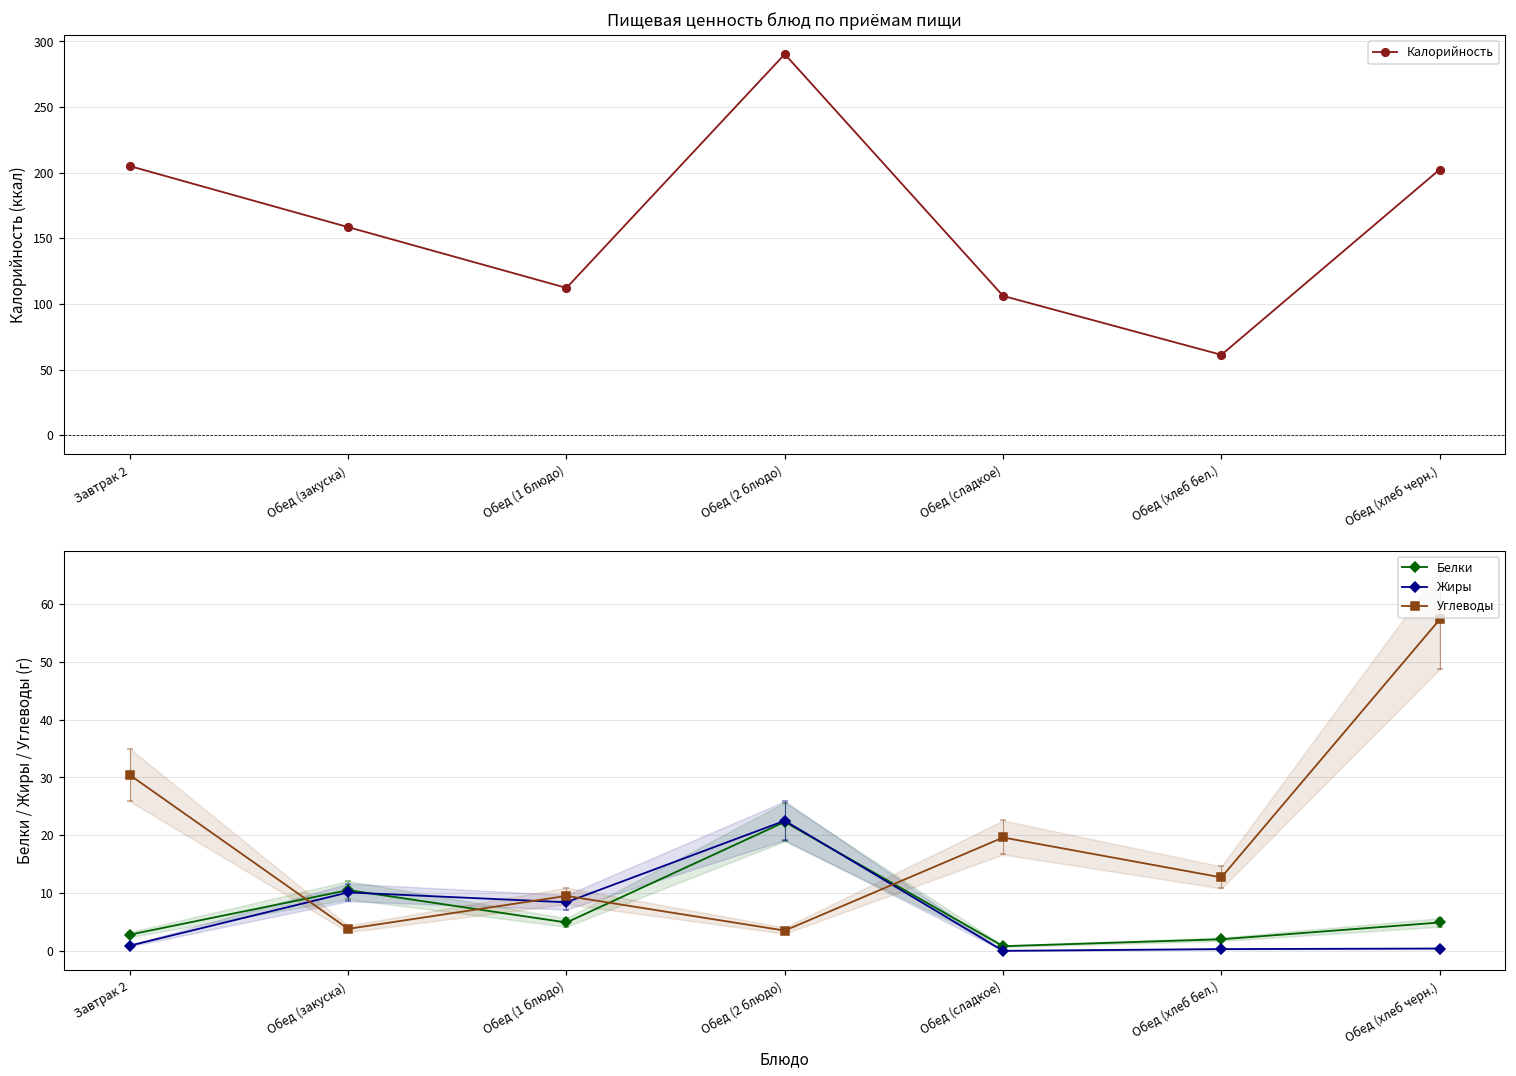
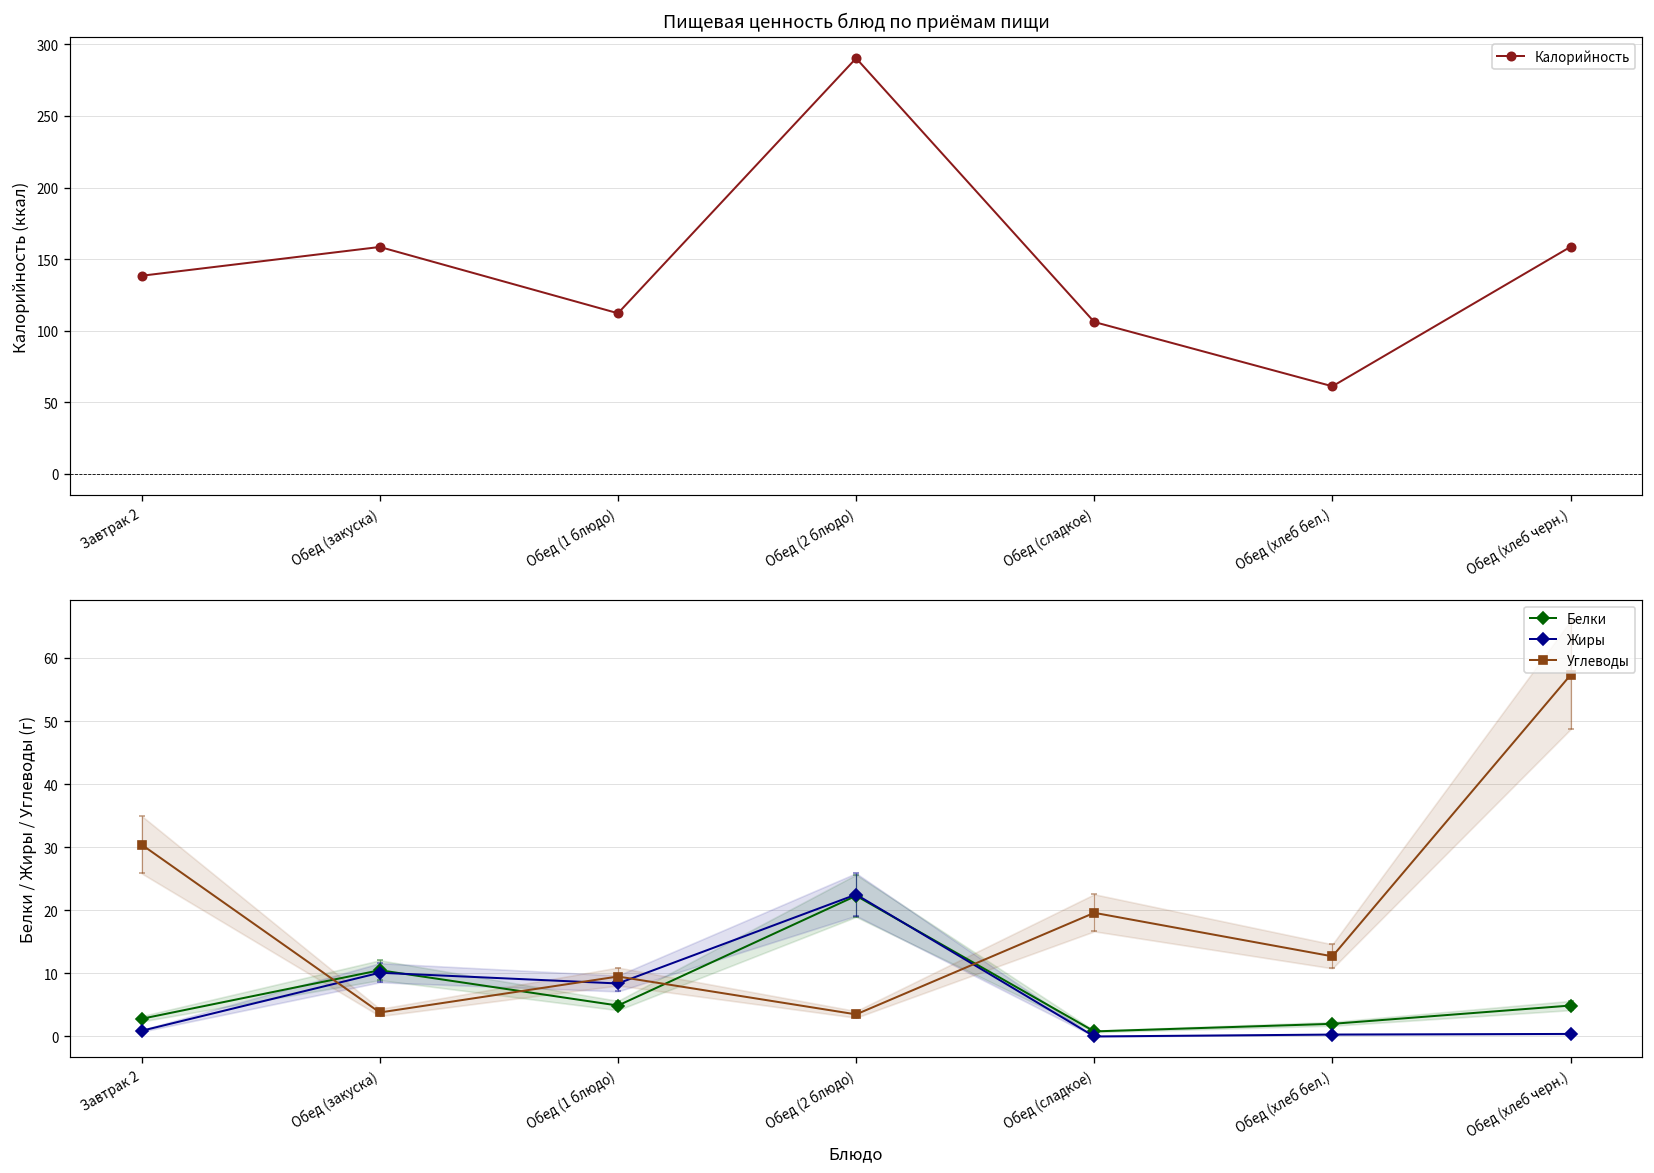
  {
    "Пищевая ценность блюд по приёмам пищи": {
-     "Завтрак 2": 205,
+     "Завтрак 2": 138,
      "Обед (закуска)": 159,
      "Обед (1 блюдо)": 112,
      "Обед (2 блюдо)": 290,
      "Обед (сладкое)": 106,
      "Обед (хлеб бел.)": 61,
-     "Обед (хлеб черн.)": 202
+     "Обед (хлеб черн.)": 159
    }
  }
